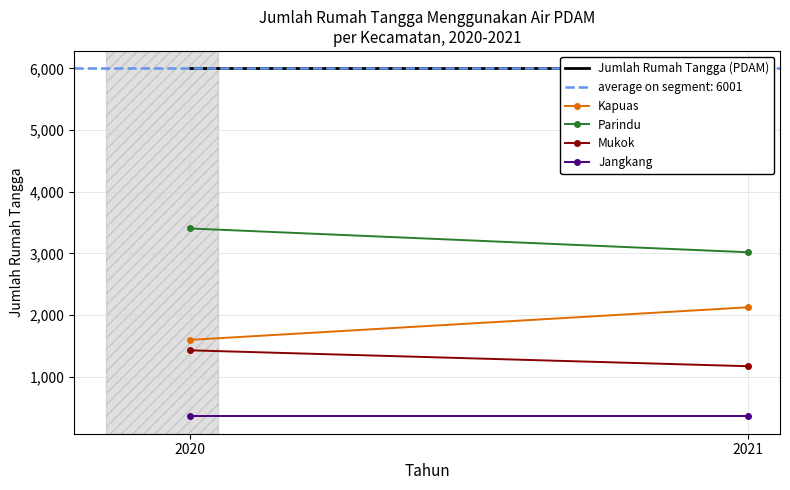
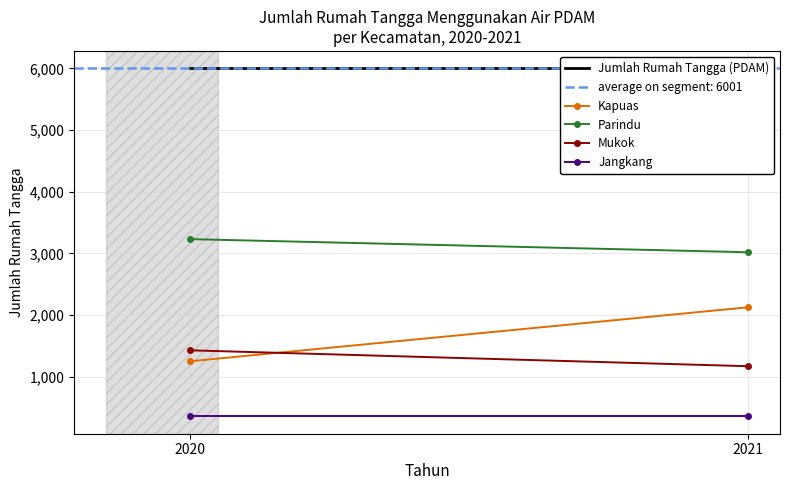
  {
    "Jumlah Rumah Tangga (PDAM)": {
      "2020": "6,000"
    },
    "Kapuas": {
-     "2020": "1,600",
+     "2020": "1,200",
      "2021": "2,100"
    },
    "Parindu": {
-     "2020": "3,400",
+     "2020": "3,200",
      "2021": "3,000"
    },
    "Mukok": {
      "2020": "1,400",
      "2021": "1,200"
    },
    "Jangkang": {
      "2020": "400",
      "2021": "400"
    }
  }
